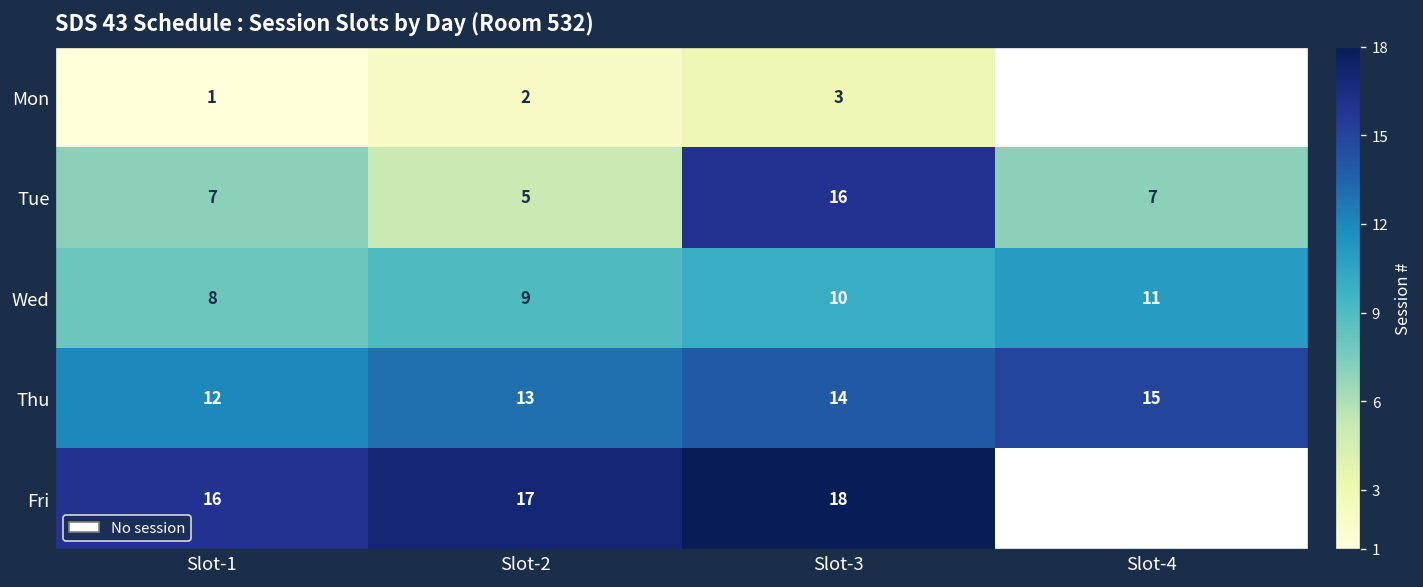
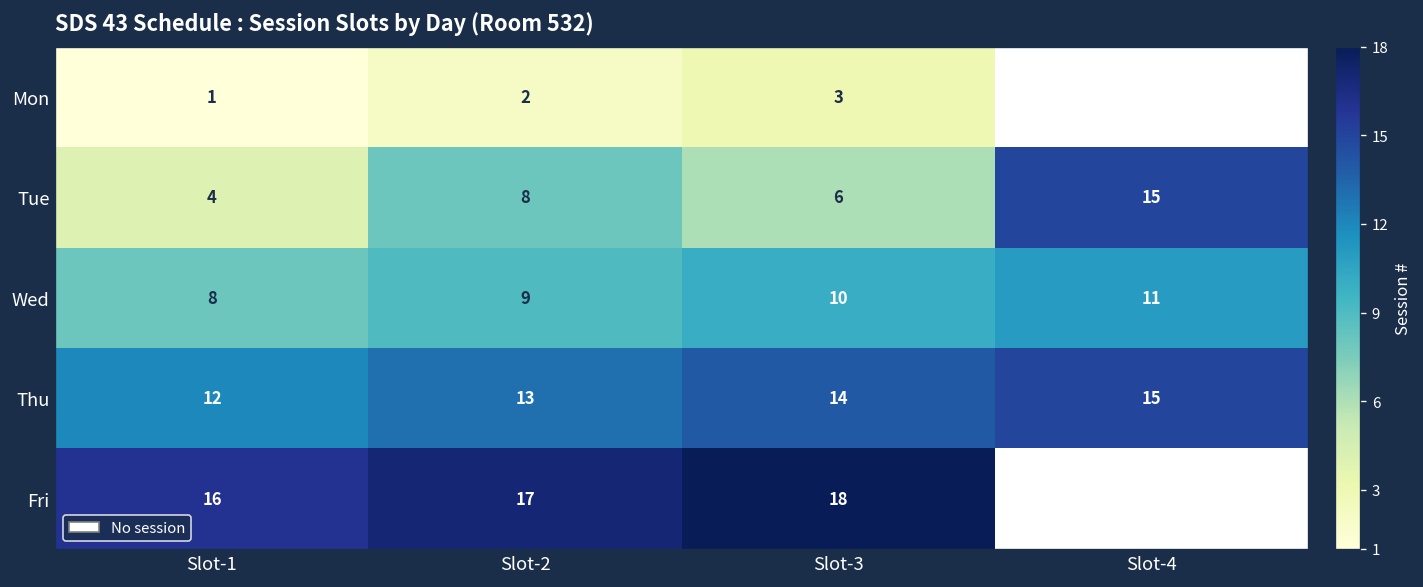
  {
    "Mon": {
      "Slot-1": 1,
      "Slot-2": 2,
      "Slot-3": 3
    },
    "Tue": {
-     "Slot-1": 7,
-     "Slot-2": 5,
-     "Slot-3": 16,
-     "Slot-4": 7
+     "Slot-1": 4,
+     "Slot-2": 8,
+     "Slot-3": 6,
+     "Slot-4": 15
    },
    "Wed": {
      "Slot-1": 8,
      "Slot-2": 9,
      "Slot-3": 10,
      "Slot-4": 11
    },
    "Thu": {
      "Slot-1": 12,
      "Slot-2": 13,
      "Slot-3": 14,
      "Slot-4": 15
    },
    "Fri": {
      "Slot-1": 16,
      "Slot-2": 17,
      "Slot-3": 18
    }
  }
